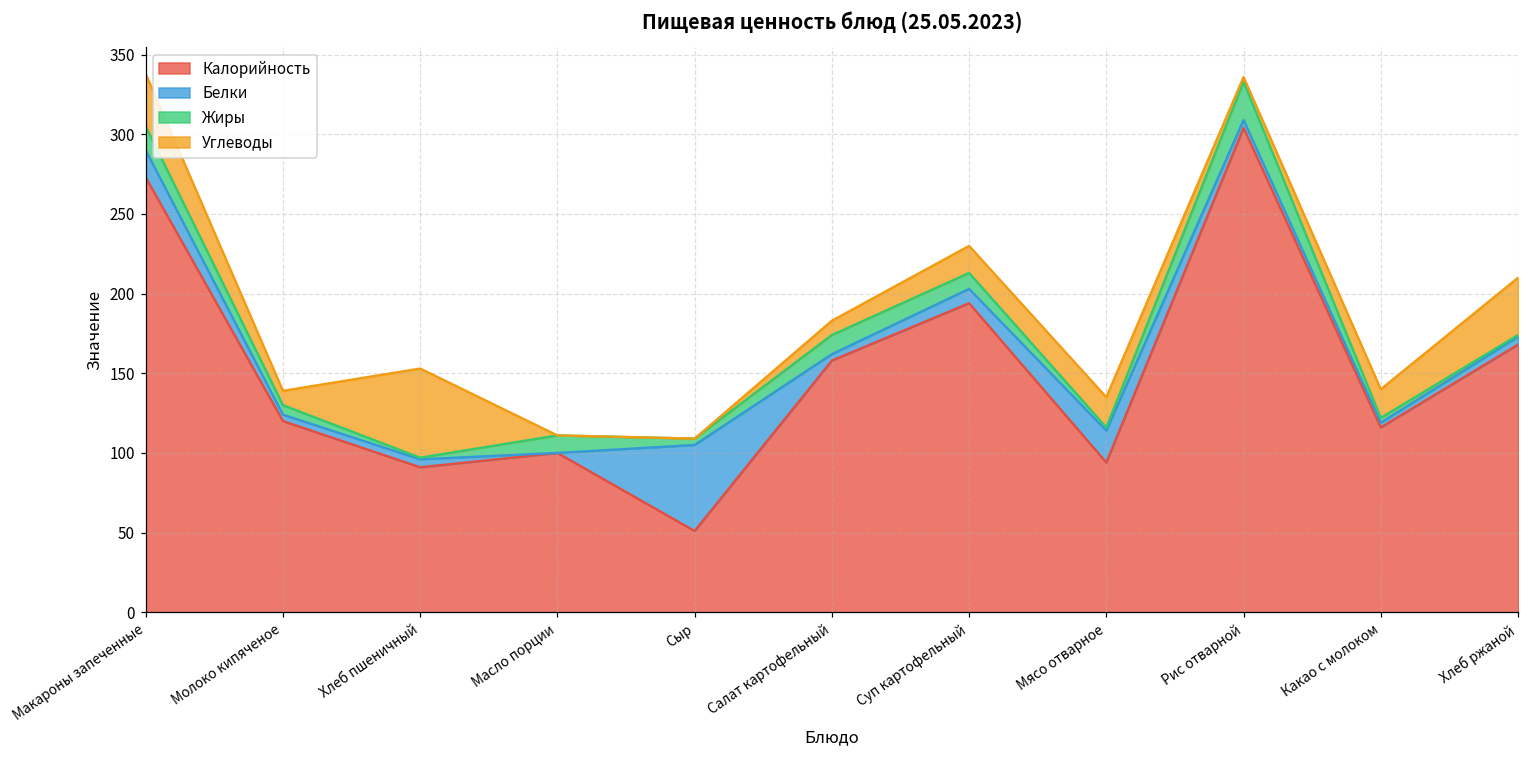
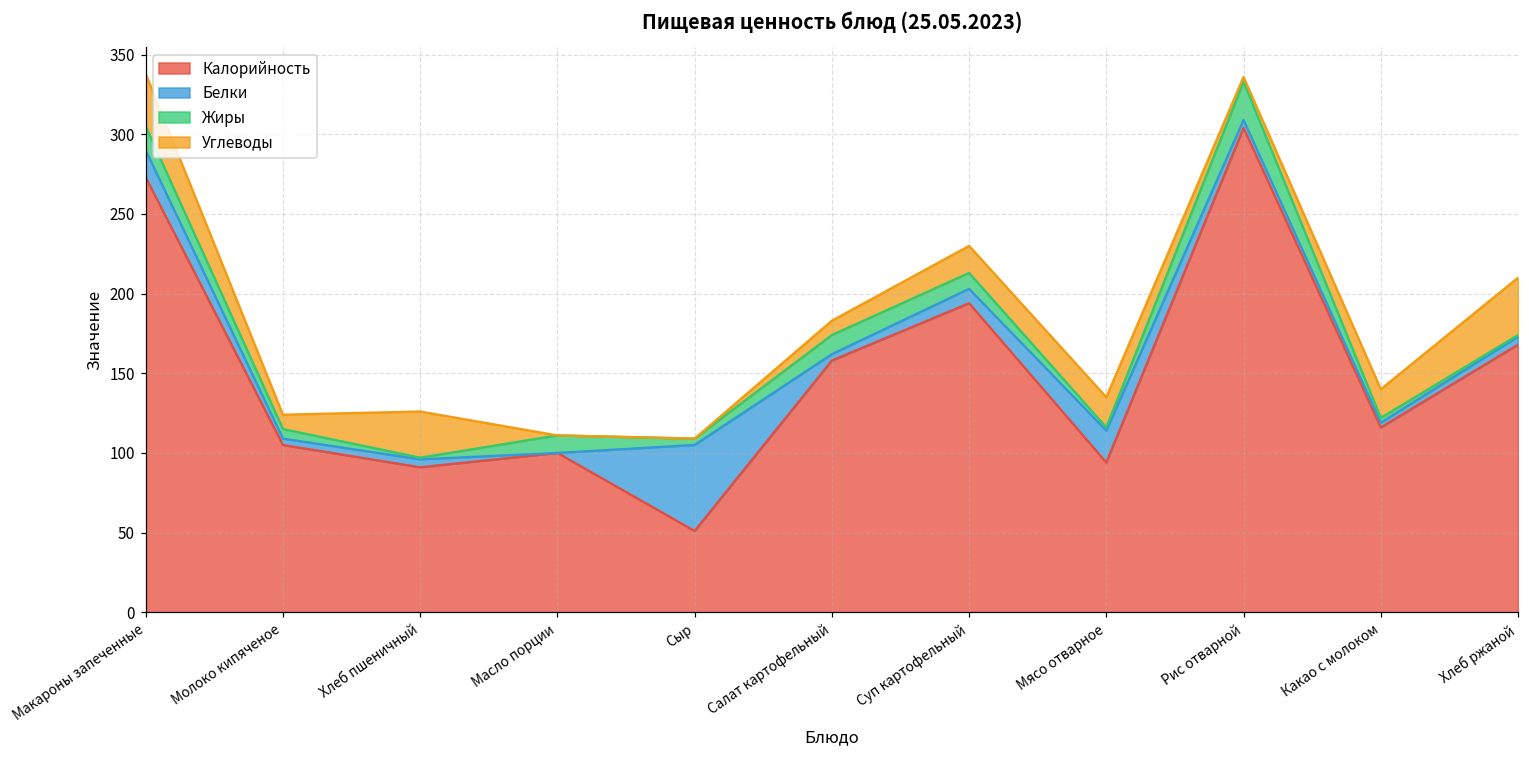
  {
    "Калорийность": {
      "Макароны запеченные": 273,
-     "Молоко кипяченое": 120,
+     "Молоко кипяченое": 105,
      "Хлеб пшеничный": 91,
      "Сыр": 51,
      "Салат картофельный": 158,
      "Суп картофельный": 194,
      "Мясо отварное": 94,
      "Рис отварной": 304,
      "Какао с молоком": 116,
      "Хлеб ржаной": 168
    },
    "Белки": {
      "Макароны запеченные": 17,
      "Молоко кипяченое": 4,
      "Сыр": 54,
      "Салат картофельный": 4,
      "Суп картофельный": 9,
      "Мясо отварное": 20,
      "Рис отварной": 5,
      "Какао с молоком": 3
    },
    "Жиры": {
      "Макароны запеченные": 15,
      "Молоко кипяченое": 6,
      "Салат картофельный": 12,
      "Суп картофельный": 10,
      "Мясо отварное": 2,
      "Рис отварной": 24,
      "Какао с молоком": 3
    },
    "Углеводы": {
      "Макароны запеченные": 33,
      "Молоко кипяченое": 9,
-     "Хлеб пшеничный": 56,
+     "Хлеб пшеничный": 29,
      "Салат картофельный": 9,
      "Суп картофельный": 17,
      "Мясо отварное": 19,
      "Рис отварной": 3,
      "Какао с молоком": 18,
      "Хлеб ржаной": 36
    }
  }
